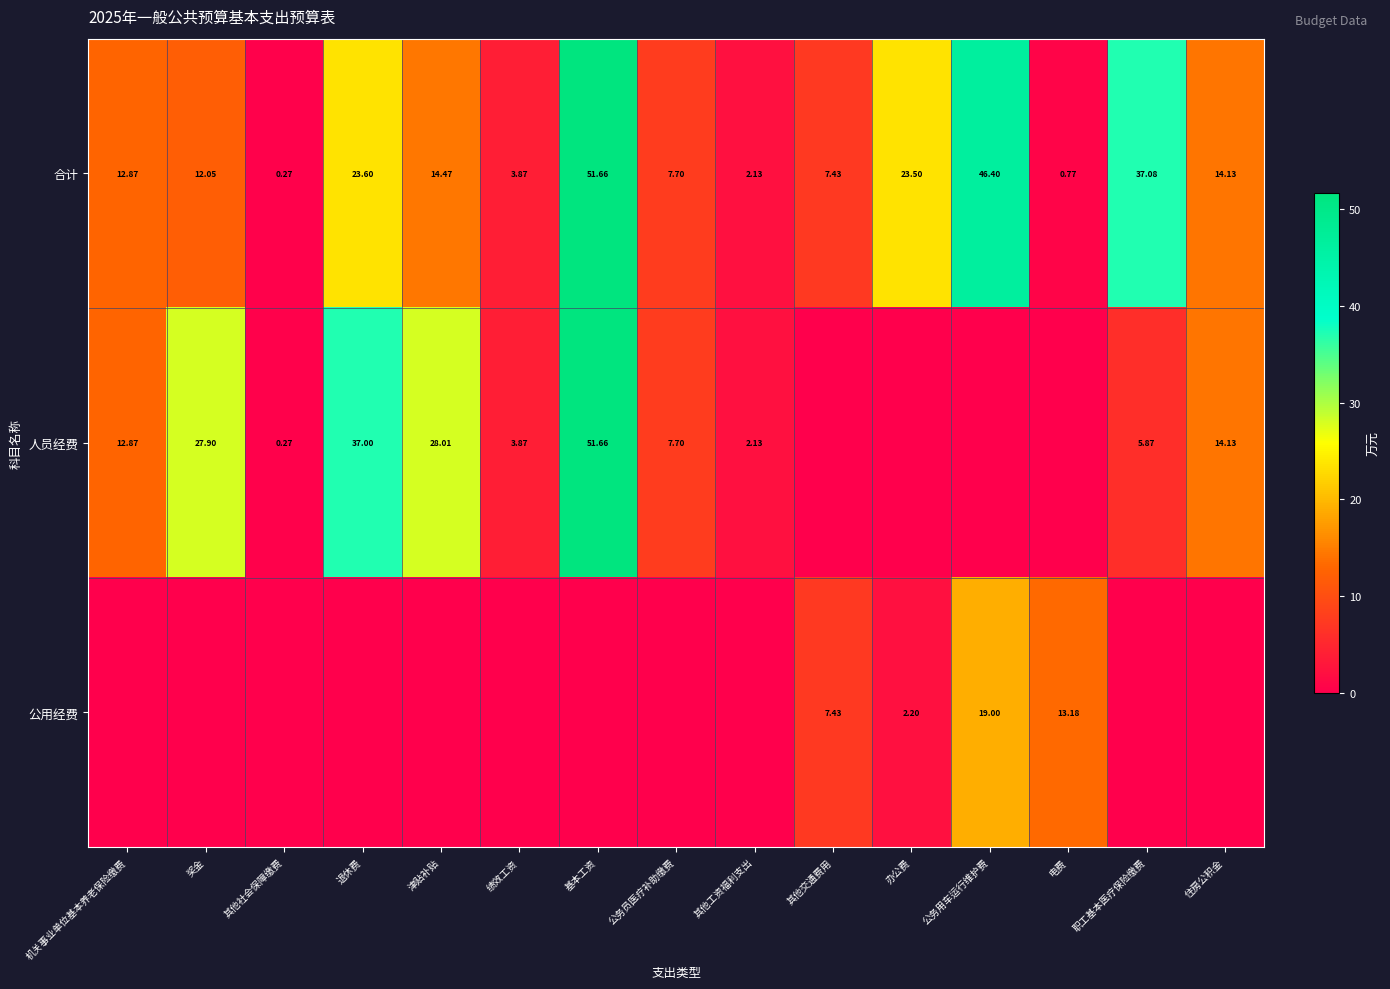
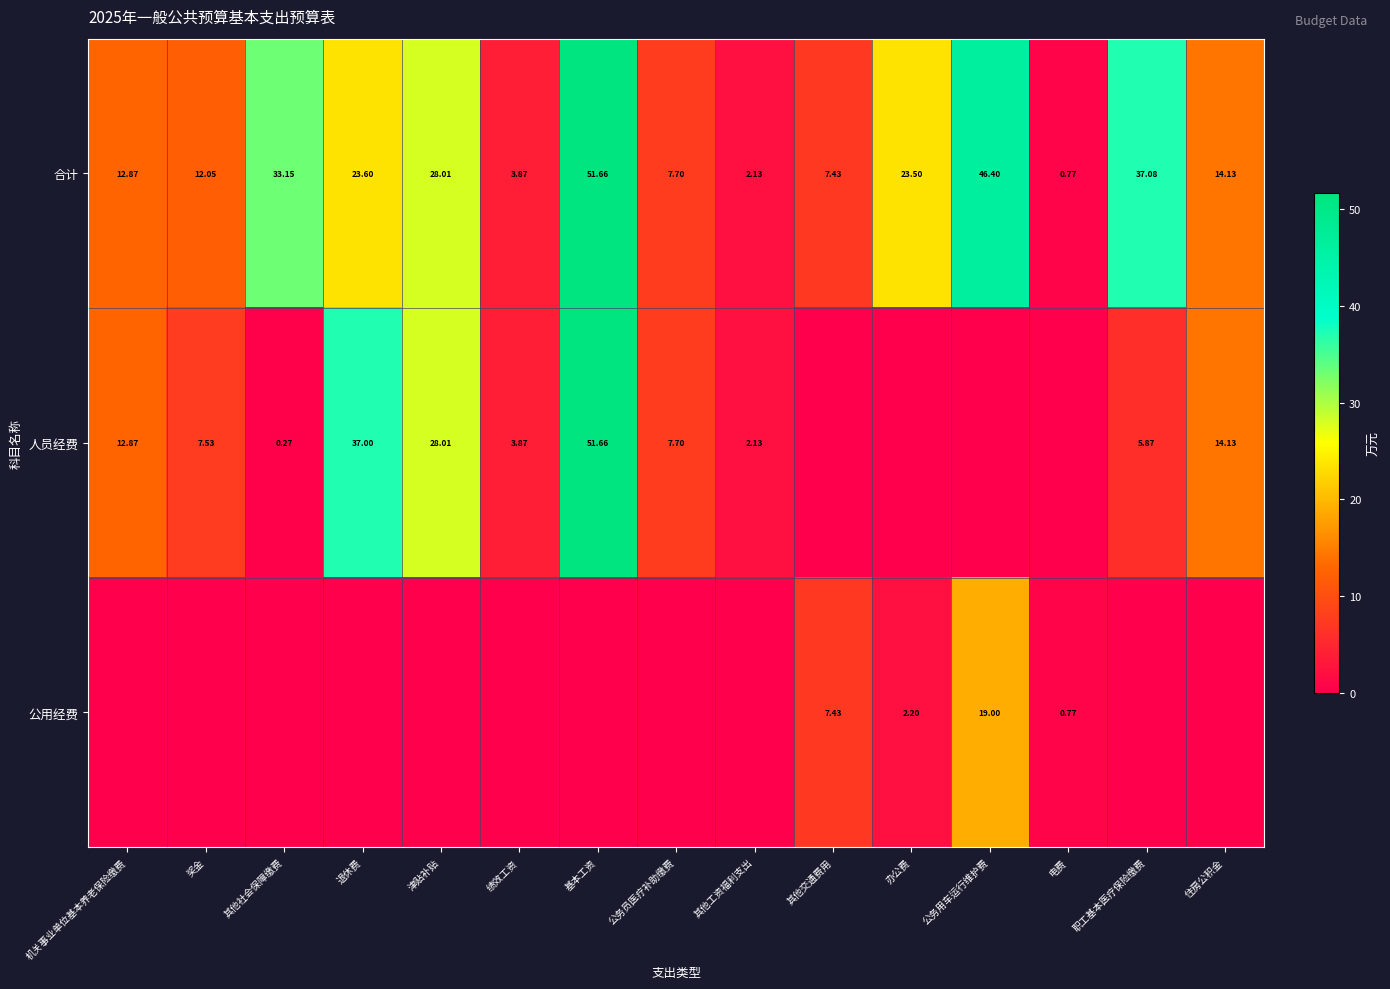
  {
    "合计": {
      "机关事业单位基本养老保险缴费": 12.87,
      "奖金": 12.05,
-     "其他社会保障缴费": 0.27,
+     "其他社会保障缴费": 33.15,
      "退休费": 23.60,
-     "津贴补贴": 14.47,
+     "津贴补贴": 28.01,
      "绩效工资": 3.87,
      "基本工资": 51.66,
      "公务员医疗补助缴费": 7.70,
      "其他工资福利支出": 2.13,
      "其他交通费用": 7.43,
      "办公费": 23.50,
      "公务用车运行维护费": 46.40,
      "电费": 0.77,
      "职工基本医疗保险缴费": 37.08,
      "住房公积金": 14.13
    },
    "人员经费": {
      "机关事业单位基本养老保险缴费": 12.87,
-     "奖金": 27.90,
+     "奖金": 7.53,
      "其他社会保障缴费": 0.27,
      "退休费": 37.00,
      "津贴补贴": 28.01,
      "绩效工资": 3.87,
      "基本工资": 51.66,
      "公务员医疗补助缴费": 7.70,
      "其他工资福利支出": 2.13,
      "职工基本医疗保险缴费": 5.87,
      "住房公积金": 14.13
    },
    "公用经费": {
      "其他交通费用": 7.43,
      "办公费": 2.20,
      "公务用车运行维护费": 19.00,
-     "电费": 13.18
+     "电费": 0.77
    }
  }
